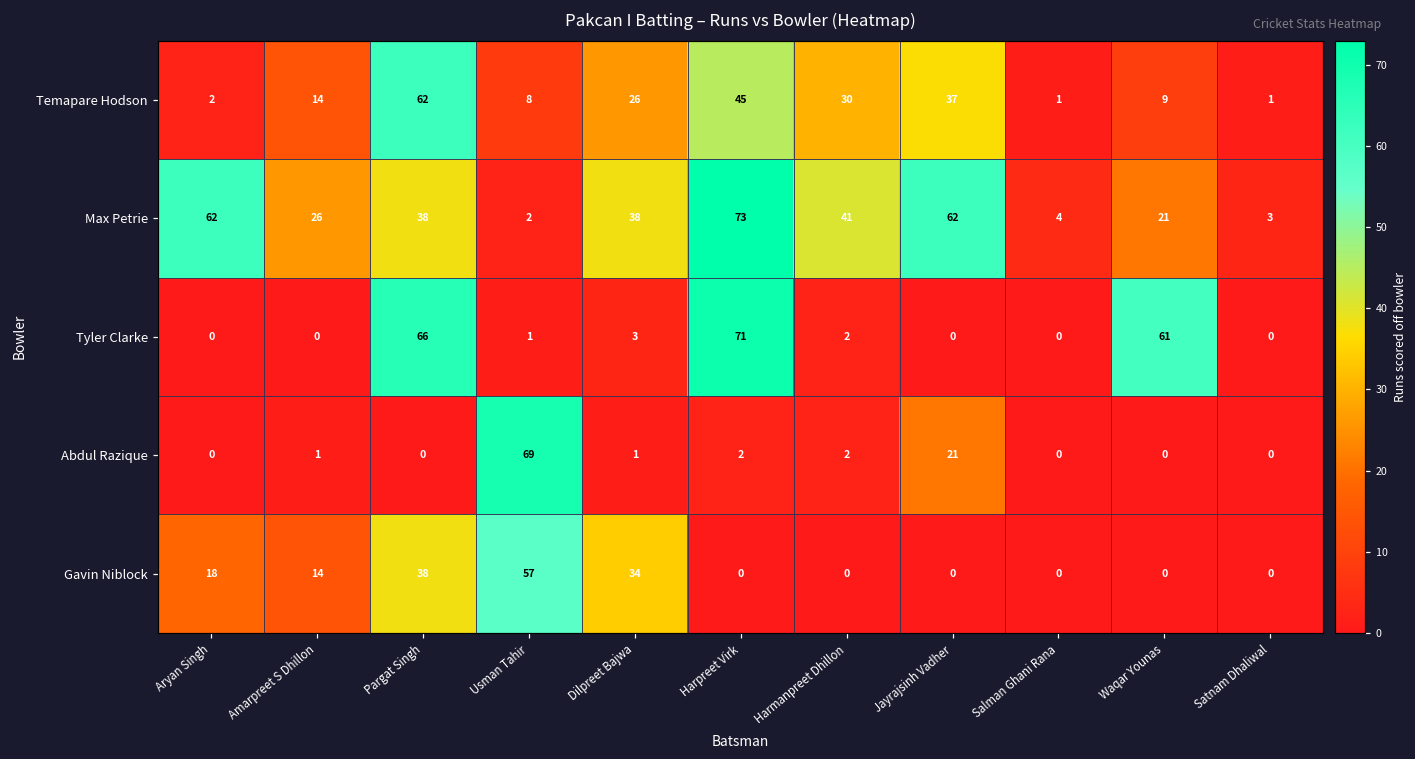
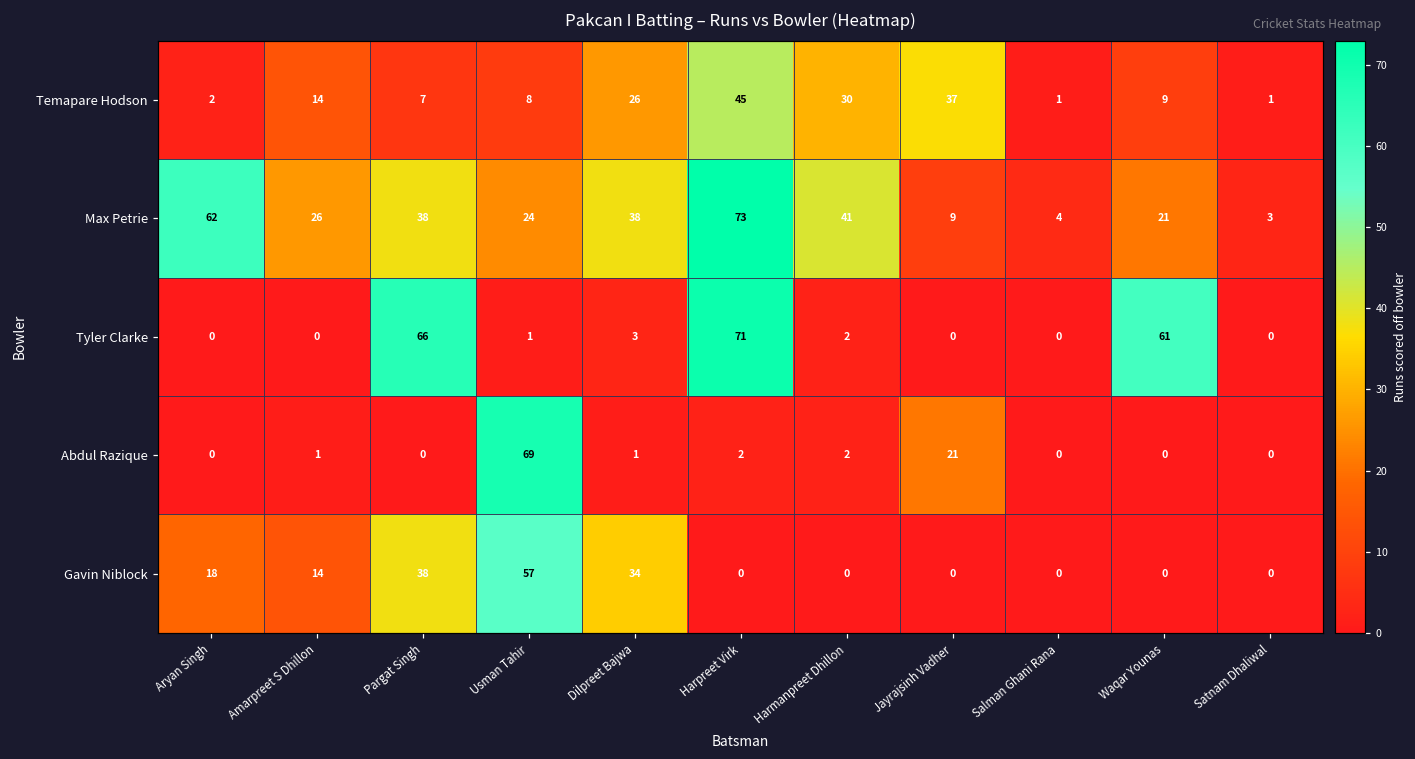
  {
    "Temapare Hodson": {
      "Aryan Singh": 2,
      "Amarpreet S Dhillon": 14,
-     "Pargat Singh": 62,
+     "Pargat Singh": 7,
      "Usman Tahir": 8,
      "Dilpreet Bajwa": 26,
      "Harpreet Virk": 45,
      "Harmanpreet Dhillon": 30,
      "Jayrajsinh Vadher": 37,
      "Salman Ghani Rana": 1,
      "Waqar Younas": 9,
      "Satnam Dhaliwal": 1
    },
    "Max Petrie": {
      "Aryan Singh": 62,
      "Amarpreet S Dhillon": 26,
      "Pargat Singh": 38,
-     "Usman Tahir": 2,
+     "Usman Tahir": 24,
      "Dilpreet Bajwa": 38,
      "Harpreet Virk": 73,
      "Harmanpreet Dhillon": 41,
-     "Jayrajsinh Vadher": 62,
+     "Jayrajsinh Vadher": 9,
      "Salman Ghani Rana": 4,
      "Waqar Younas": 21,
      "Satnam Dhaliwal": 3
    },
    "Tyler Clarke": {
      "Aryan Singh": 0,
      "Amarpreet S Dhillon": 0,
      "Pargat Singh": 66,
      "Usman Tahir": 1,
      "Dilpreet Bajwa": 3,
      "Harpreet Virk": 71,
      "Harmanpreet Dhillon": 2,
      "Jayrajsinh Vadher": 0,
      "Salman Ghani Rana": 0,
      "Waqar Younas": 61,
      "Satnam Dhaliwal": 0
    },
    "Abdul Razique": {
      "Aryan Singh": 0,
      "Amarpreet S Dhillon": 1,
      "Pargat Singh": 0,
      "Usman Tahir": 69,
      "Dilpreet Bajwa": 1,
      "Harpreet Virk": 2,
      "Harmanpreet Dhillon": 2,
      "Jayrajsinh Vadher": 21,
      "Salman Ghani Rana": 0,
      "Waqar Younas": 0,
      "Satnam Dhaliwal": 0
    },
    "Gavin Niblock": {
      "Aryan Singh": 18,
      "Amarpreet S Dhillon": 14,
      "Pargat Singh": 38,
      "Usman Tahir": 57,
      "Dilpreet Bajwa": 34,
      "Harpreet Virk": 0,
      "Harmanpreet Dhillon": 0,
      "Jayrajsinh Vadher": 0,
      "Salman Ghani Rana": 0,
      "Waqar Younas": 0,
      "Satnam Dhaliwal": 0
    }
  }
